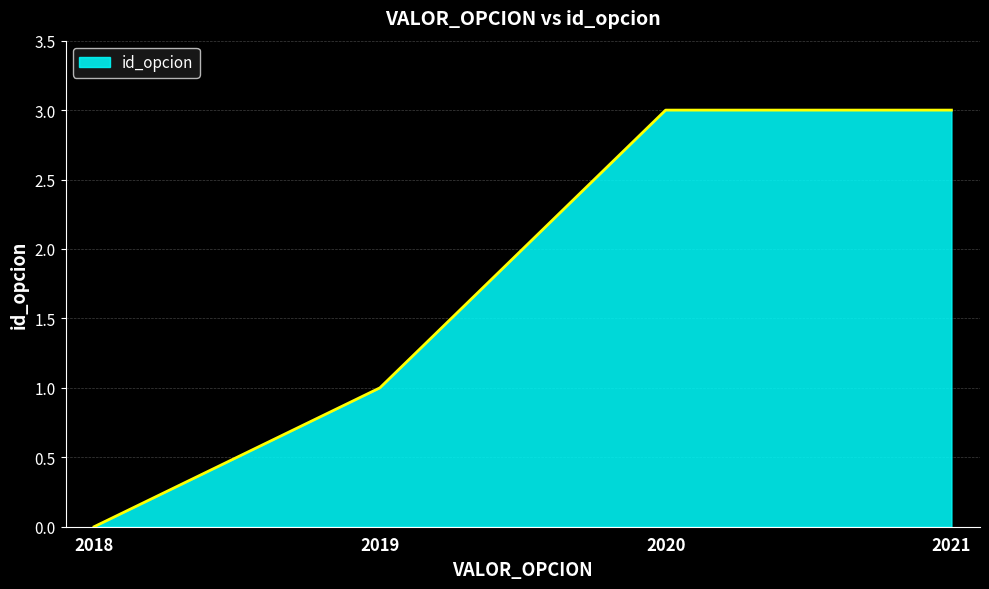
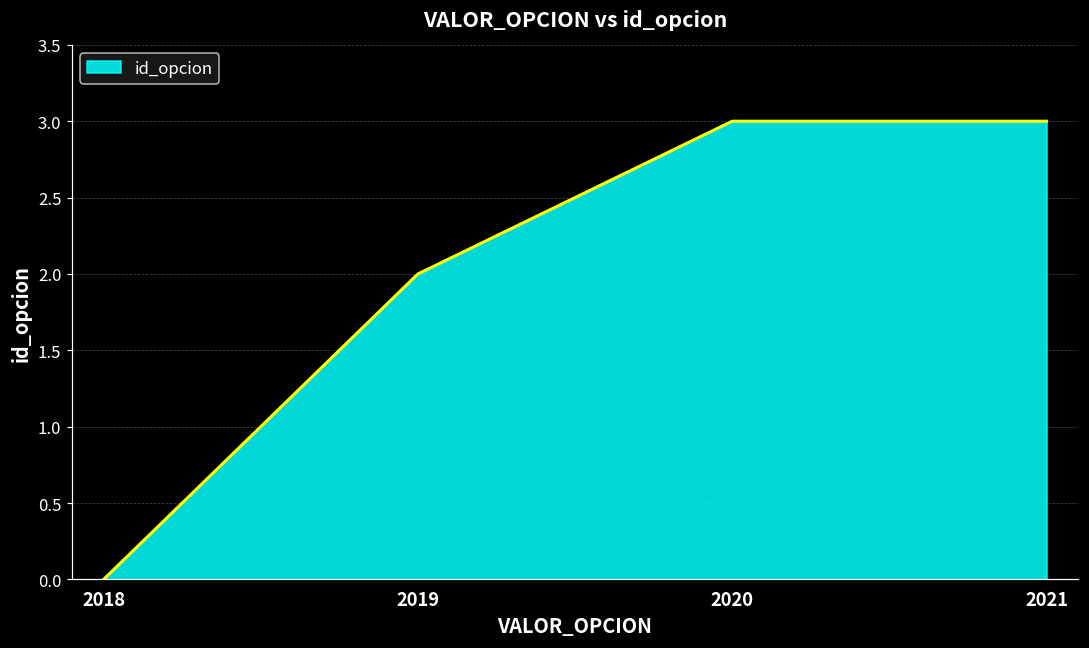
  {
    "2018": 0,
-   "2019": 1,
+   "2019": 2,
    "2020": 3,
    "2021": 3
  }
